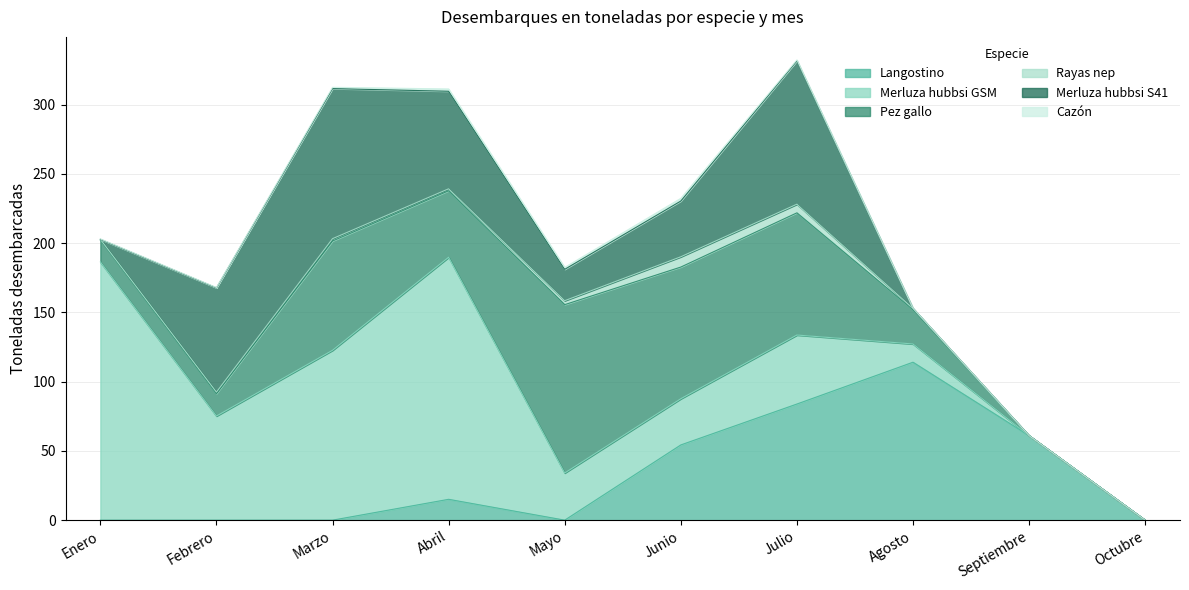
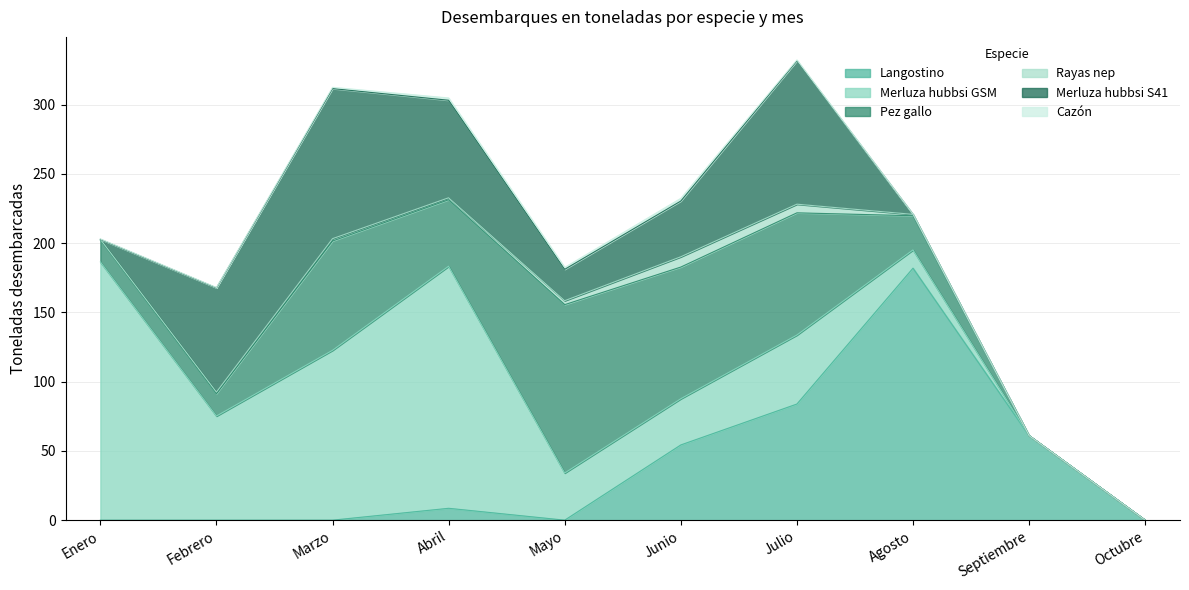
  {
    "Langostino": {
      "Enero": 0,
      "Febrero": 0,
      "Marzo": 0,
-     "Abril": 15,
+     "Abril": 9,
      "Mayo": 0,
      "Junio": 54,
      "Julio": 84,
-     "Agosto": 114
+     "Agosto": 182
    }
  }
